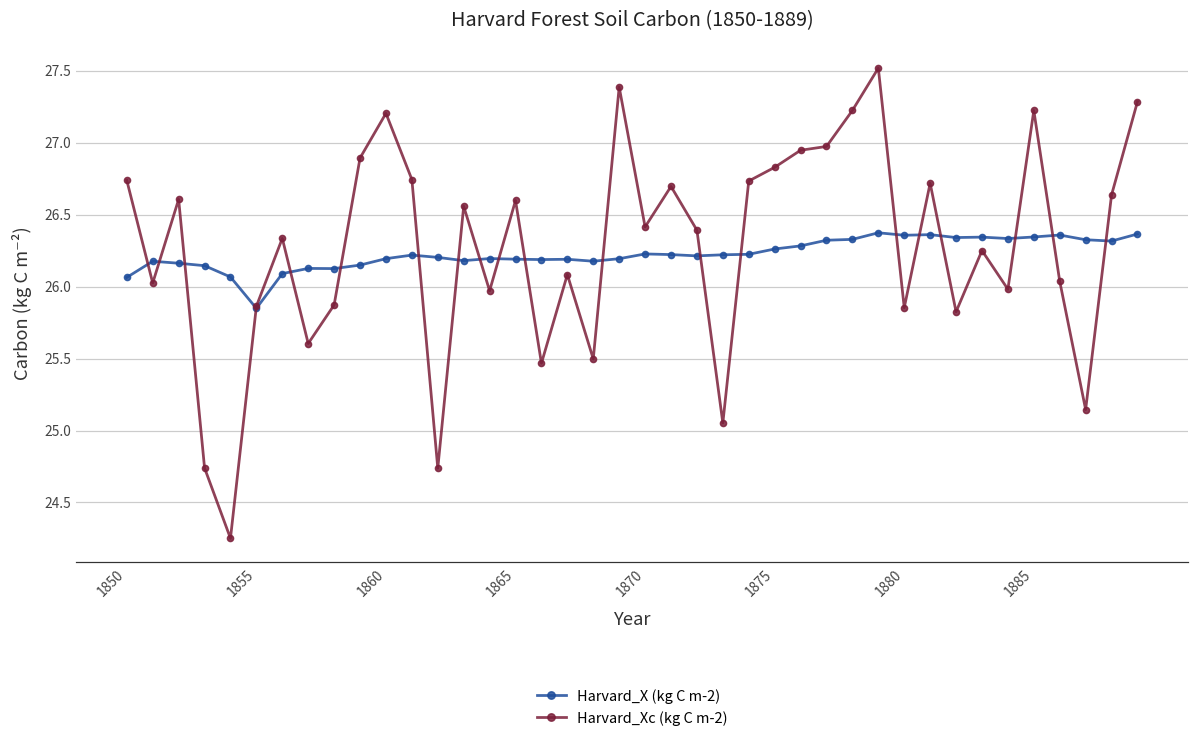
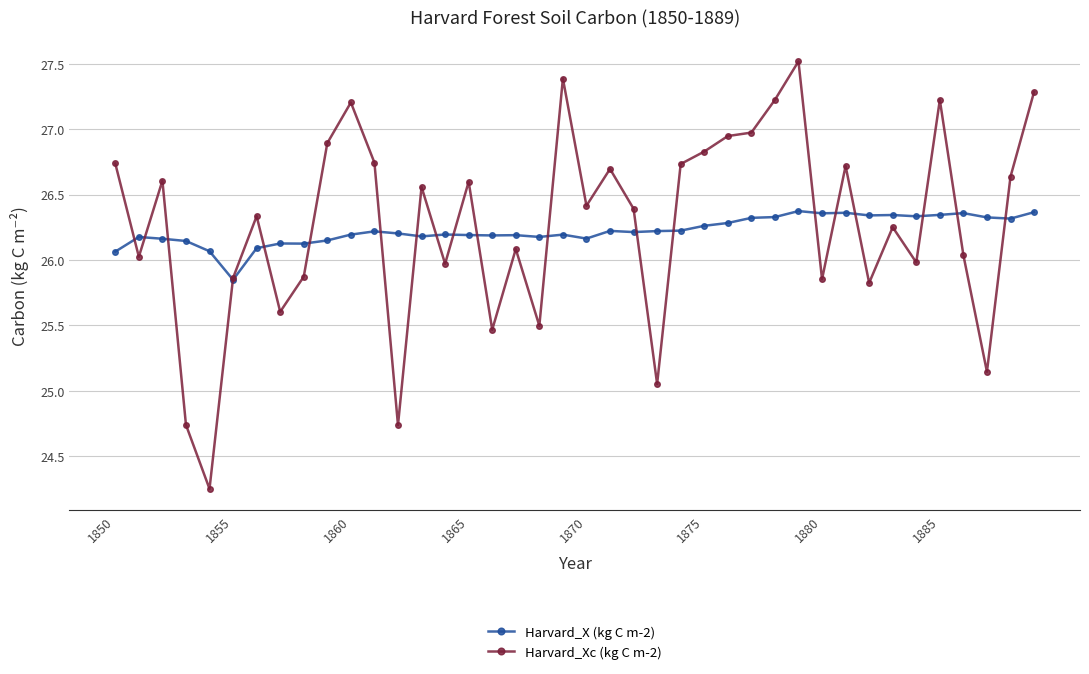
  {
    "Harvard_X (kg C m-2)": {
      "1850": 26.06,
      "1860": 26.19,
      "1865": 26.19,
-     "1870": 26.23,
+     "1870": 26.16,
      "1875": 26.26,
      "1880": 26.36,
      "1885": 26.34
    },
    "Harvard_Xc (kg C m-2)": {
      "1850": 26.74,
      "1860": 27.20,
      "1865": 26.60,
      "1870": 26.41,
      "1875": 26.83,
      "1880": 25.85,
      "1885": 27.22
    }
  }
